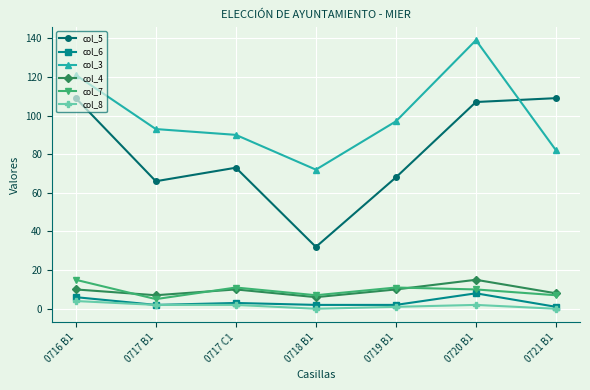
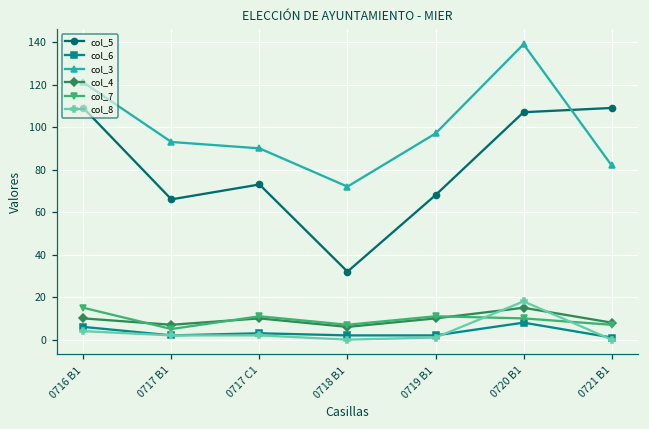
  {
    "col_8": {
      "0716 B1": 4,
      "0718 B1": 0,
-     "0720 B1": 2
+     "0720 B1": 18
    }
  }
